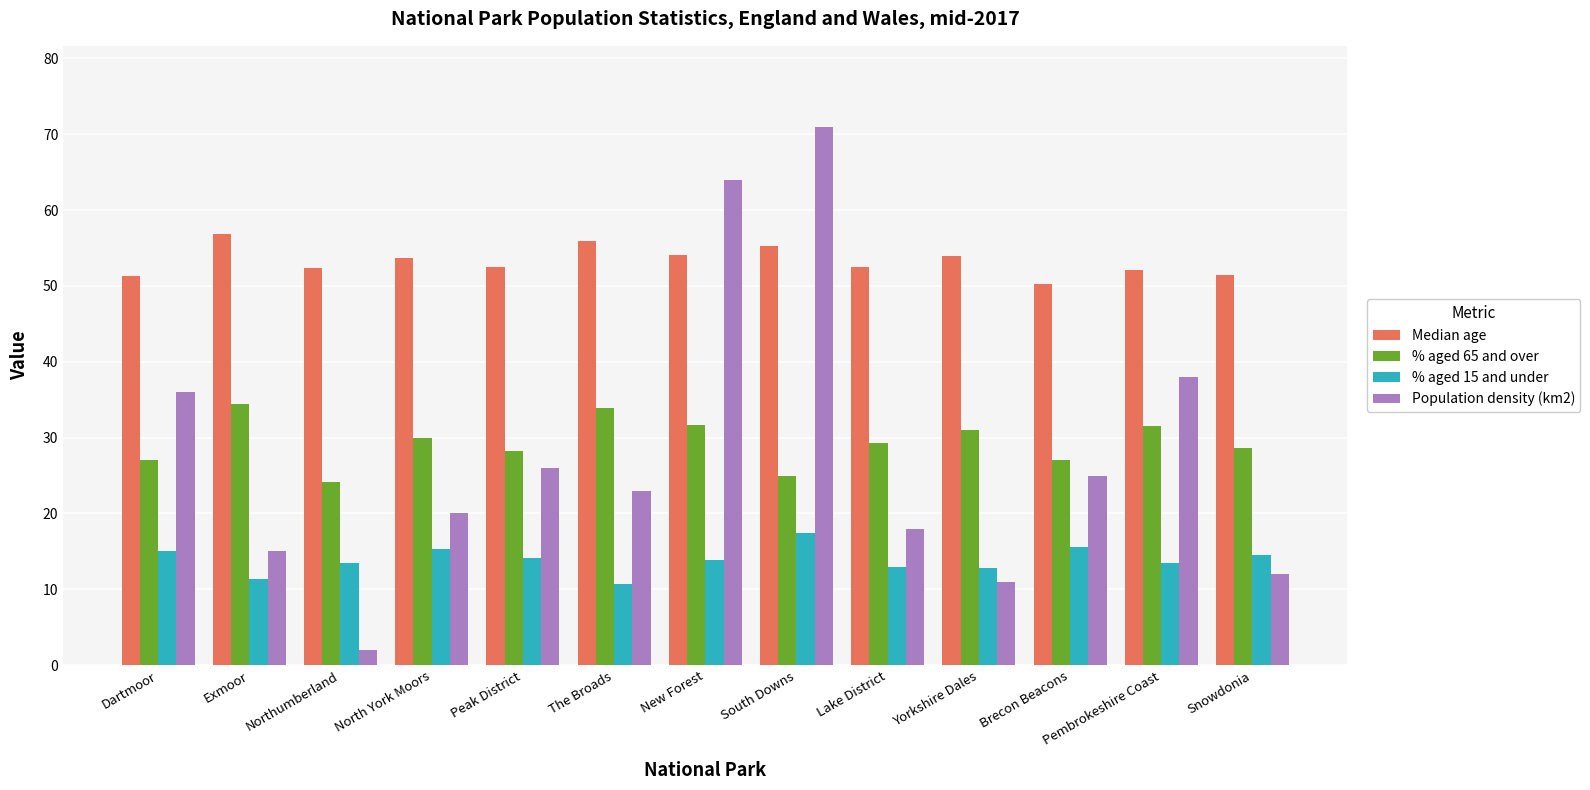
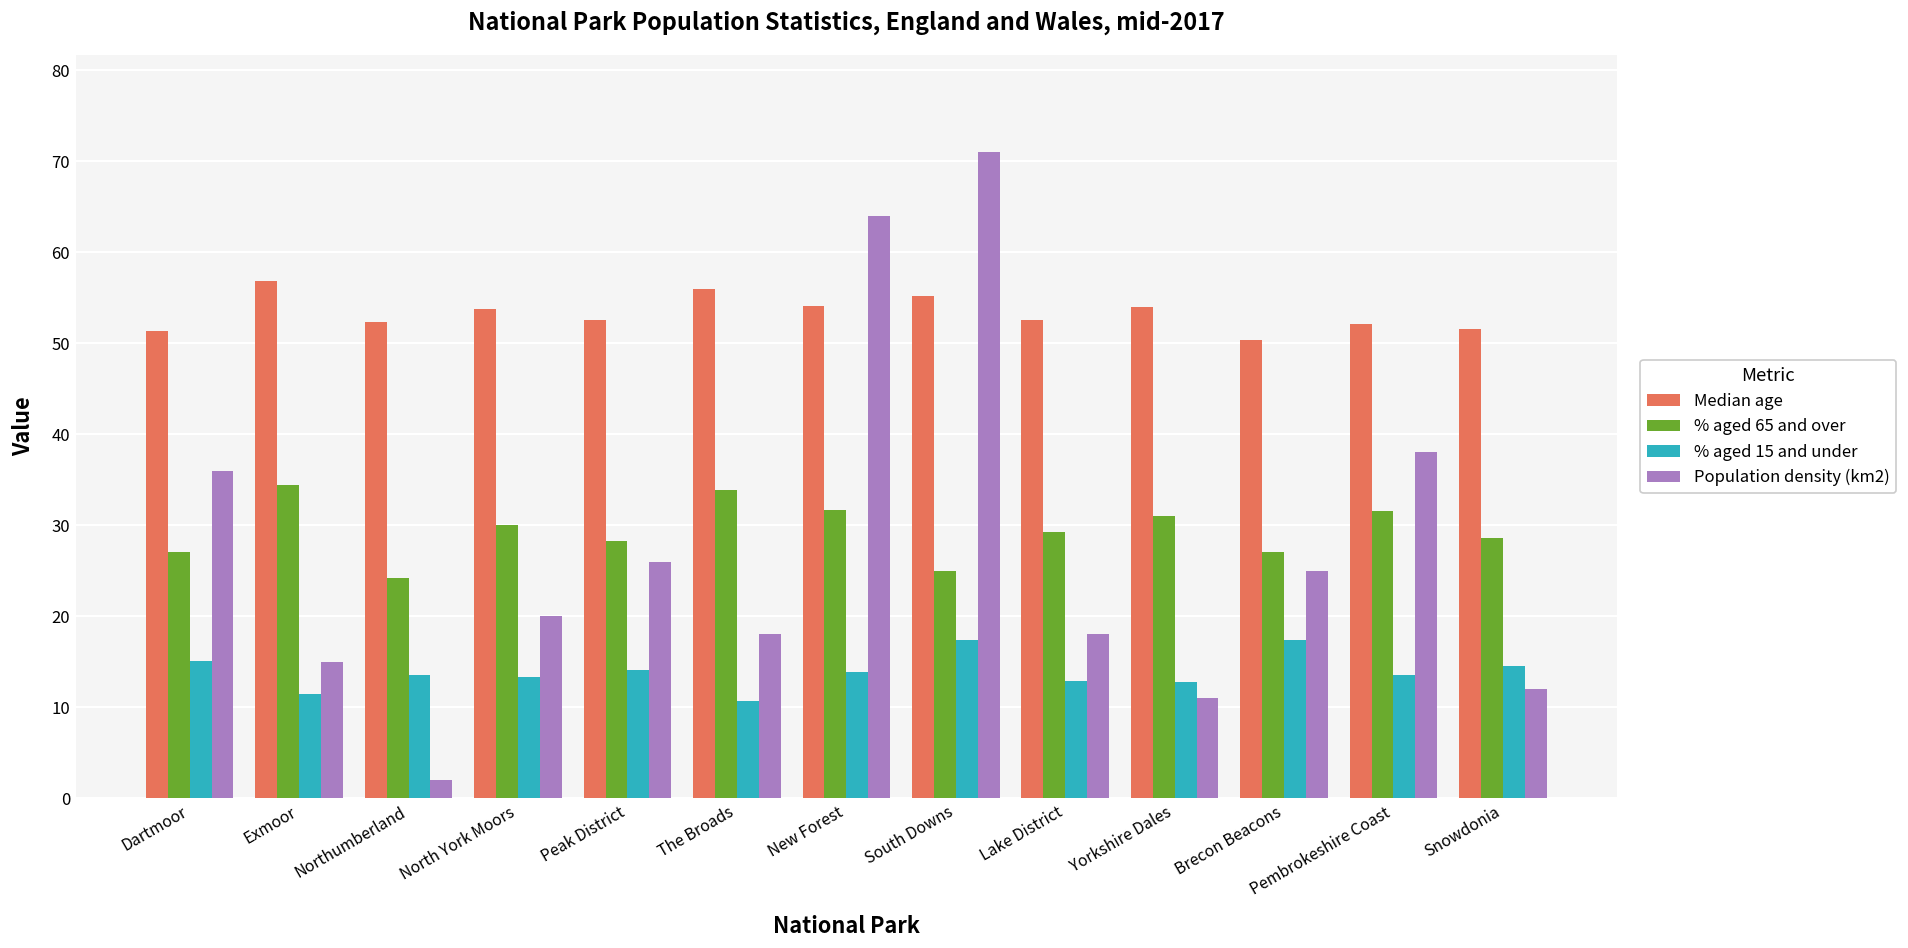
  {
    "Median age": {
      "Dartmoor": 51,
      "Exmoor": 57,
      "Northumberland": 52,
      "North York Moors": 54,
      "Peak District": 53,
      "The Broads": 56,
      "New Forest": 54,
      "South Downs": 55,
      "Lake District": 53,
      "Yorkshire Dales": 54,
      "Brecon Beacons": 50,
      "Pembrokeshire Coast": 52,
      "Snowdonia": 52
    },
    "% aged 65 and over": {
      "Dartmoor": 27,
      "Exmoor": 34,
      "Northumberland": 24,
      "North York Moors": 30,
      "Peak District": 28,
      "The Broads": 34,
      "New Forest": 32,
      "South Downs": 25,
      "Lake District": 29,
      "Yorkshire Dales": 31,
      "Brecon Beacons": 27,
      "Pembrokeshire Coast": 32,
      "Snowdonia": 29
    },
    "% aged 15 and under": {
      "Dartmoor": 15,
      "Exmoor": 11,
      "Northumberland": 14,
-     "North York Moors": 15,
+     "North York Moors": 13,
      "Peak District": 14,
      "The Broads": 11,
      "New Forest": 14,
      "South Downs": 17,
      "Lake District": 13,
      "Yorkshire Dales": 13,
-     "Brecon Beacons": 16,
+     "Brecon Beacons": 17,
      "Pembrokeshire Coast": 14,
      "Snowdonia": 15
    },
    "Population density (km2)": {
      "Dartmoor": 36,
      "Exmoor": 15,
      "Northumberland": 2,
      "North York Moors": 20,
      "Peak District": 26,
-     "The Broads": 23,
+     "The Broads": 18,
      "New Forest": 64,
      "South Downs": 71,
      "Lake District": 18,
      "Yorkshire Dales": 11,
      "Brecon Beacons": 25,
      "Pembrokeshire Coast": 38,
      "Snowdonia": 12
    }
  }
